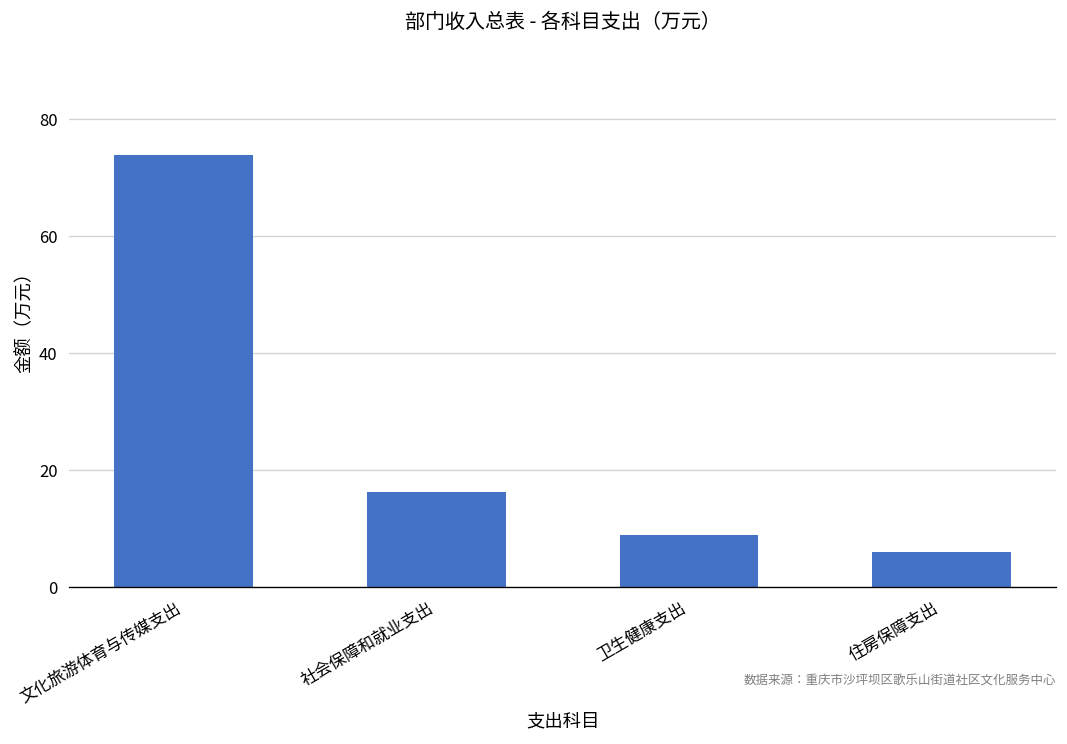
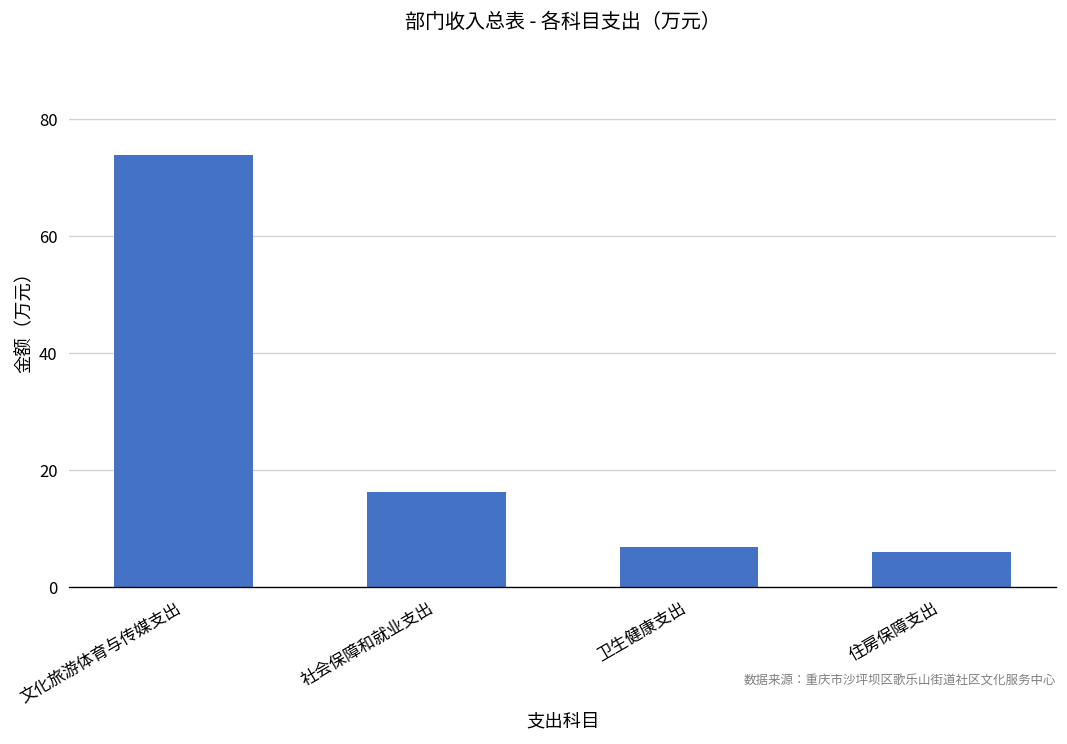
  {
    "文化旅游体育与传媒支出": 74,
    "社会保障和就业支出": 16,
-   "卫生健康支出": 9,
+   "卫生健康支出": 7,
    "住房保障支出": 6
  }
